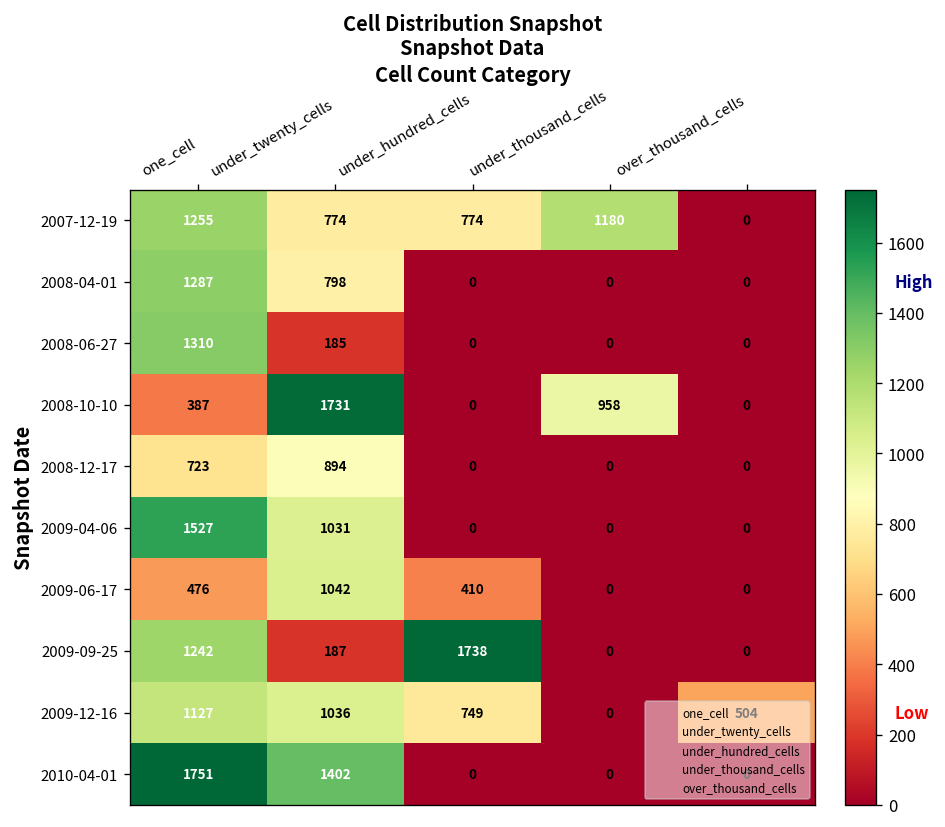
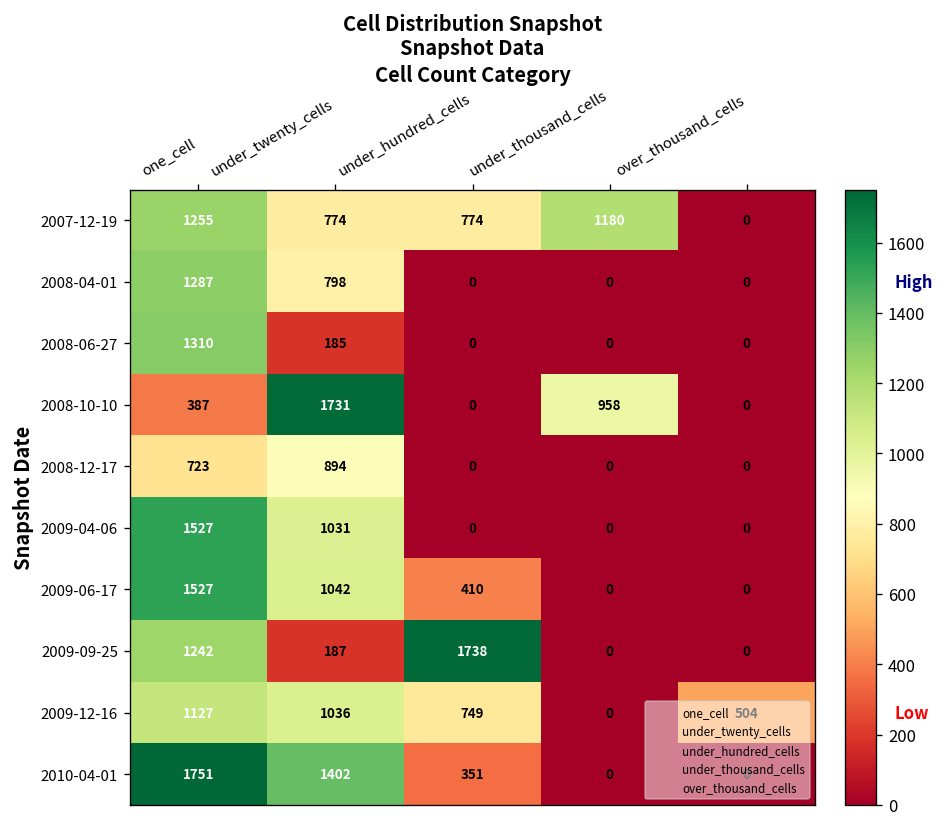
  {
    "2007-12-19": {
      "one_cell": 1255,
      "under_twenty_cells": 774,
      "under_hundred_cells": 774,
      "under_thousand_cells": 1180,
      "over_thousand_cells": 0
    },
    "2008-04-01": {
      "one_cell": 1287,
      "under_twenty_cells": 798,
      "under_hundred_cells": 0,
      "under_thousand_cells": 0,
      "over_thousand_cells": 0
    },
    "2008-06-27": {
      "one_cell": 1310,
      "under_twenty_cells": 185,
      "under_hundred_cells": 0,
      "under_thousand_cells": 0,
      "over_thousand_cells": 0
    },
    "2008-10-10": {
      "one_cell": 387,
      "under_twenty_cells": 1731,
      "under_hundred_cells": 0,
      "under_thousand_cells": 958,
      "over_thousand_cells": 0
    },
    "2008-12-17": {
      "one_cell": 723,
      "under_twenty_cells": 894,
      "under_hundred_cells": 0,
      "under_thousand_cells": 0,
      "over_thousand_cells": 0
    },
    "2009-04-06": {
      "one_cell": 1527,
      "under_twenty_cells": 1031,
      "under_hundred_cells": 0,
      "under_thousand_cells": 0,
      "over_thousand_cells": 0
    },
    "2009-06-17": {
-     "one_cell": 476,
+     "one_cell": 1527,
      "under_twenty_cells": 1042,
      "under_hundred_cells": 410,
      "under_thousand_cells": 0,
      "over_thousand_cells": 0
    },
    "2009-09-25": {
      "one_cell": 1242,
      "under_twenty_cells": 187,
      "under_hundred_cells": 1738,
      "under_thousand_cells": 0,
      "over_thousand_cells": 0
    },
    "2009-12-16": {
      "one_cell": 1127,
      "under_twenty_cells": 1036,
      "under_hundred_cells": 749,
      "under_thousand_cells": 0
    },
    "2010-04-01": {
      "one_cell": 1751,
      "under_twenty_cells": 1402,
-     "under_hundred_cells": 0,
+     "under_hundred_cells": 351,
      "under_thousand_cells": 0
    }
  }
